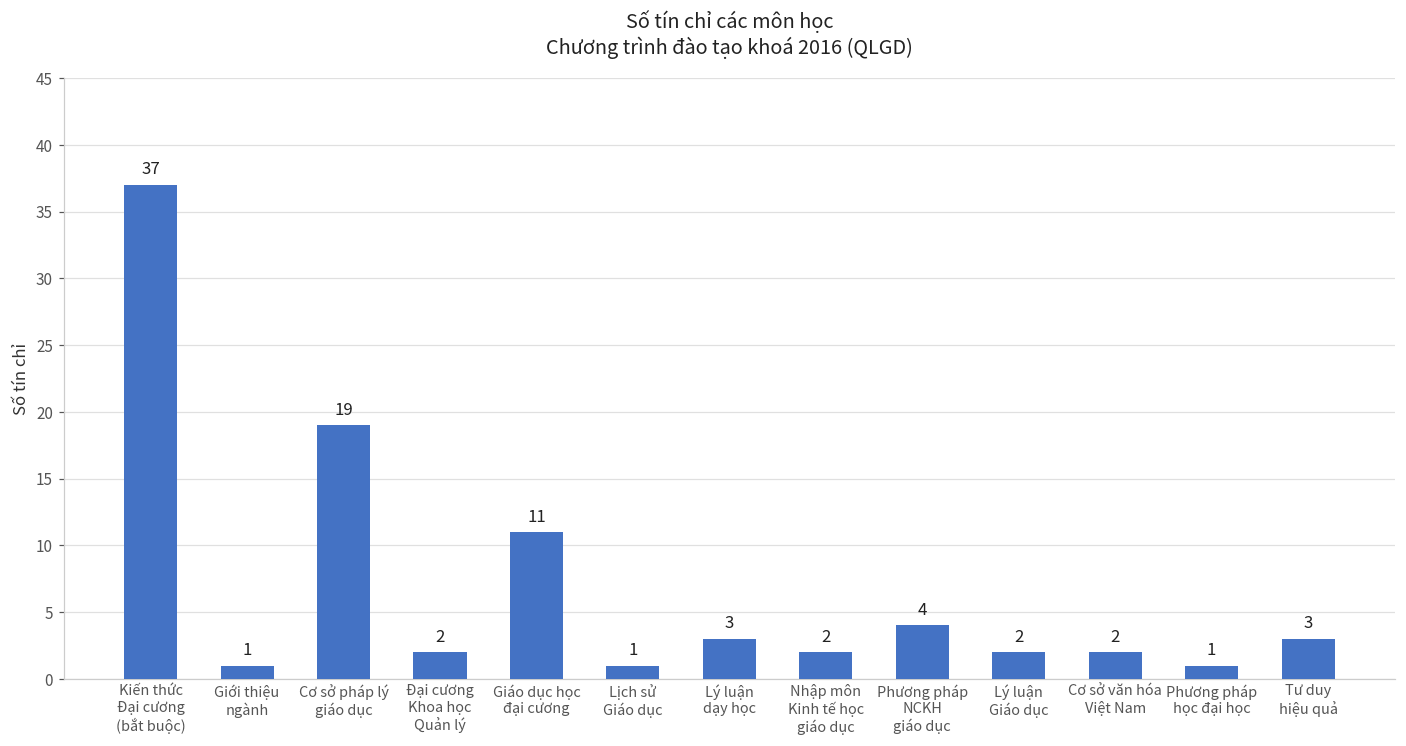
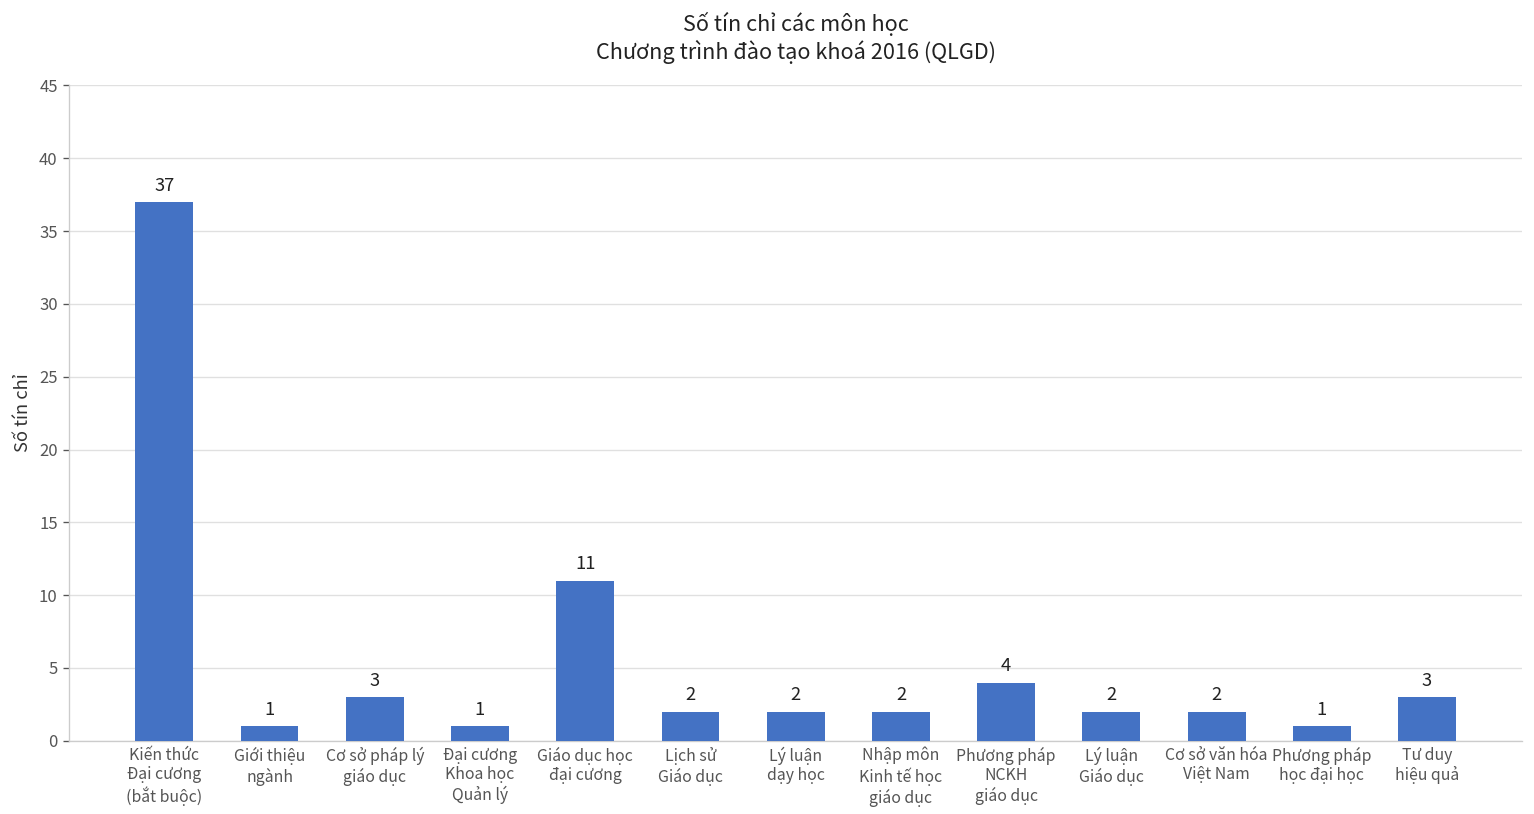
  {
    "Kiến thức Đại cương (bắt buộc)": 37,
    "Giới thiệu ngành": 1,
-   "Cơ sở pháp lý giáo dục": 19,
-   "Đại cương Khoa học Quản lý": 2,
+   "Cơ sở pháp lý giáo dục": 3,
+   "Đại cương Khoa học Quản lý": 1,
    "Giáo dục học đại cương": 11,
-   "Lịch sử Giáo dục": 1,
-   "Lý luận dạy học": 3,
+   "Lịch sử Giáo dục": 2,
+   "Lý luận dạy học": 2,
    "Nhập môn Kinh tế học giáo dục": 2,
    "Phương pháp NCKH giáo dục": 4,
    "Lý luận Giáo dục": 2,
    "Cơ sở văn hóa Việt Nam": 2,
    "Phương pháp học đại học": 1,
    "Tư duy hiệu quả": 3
  }
